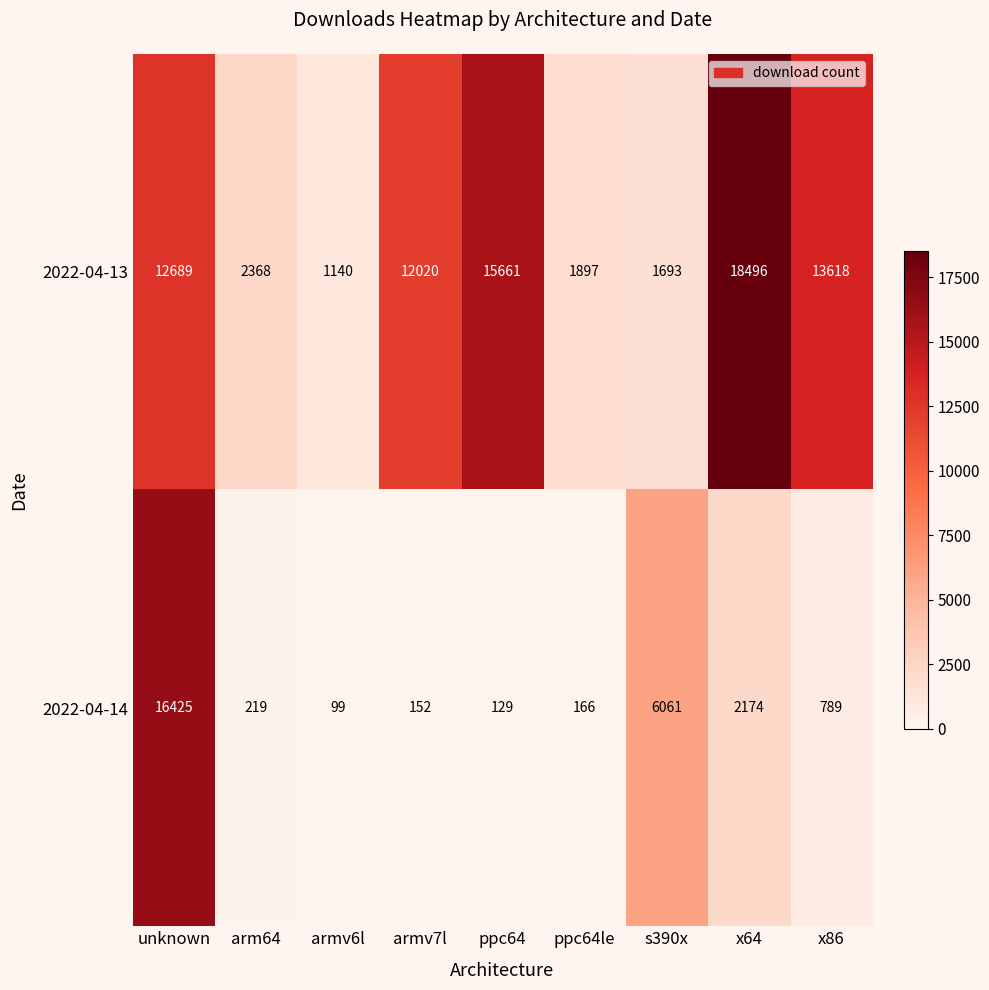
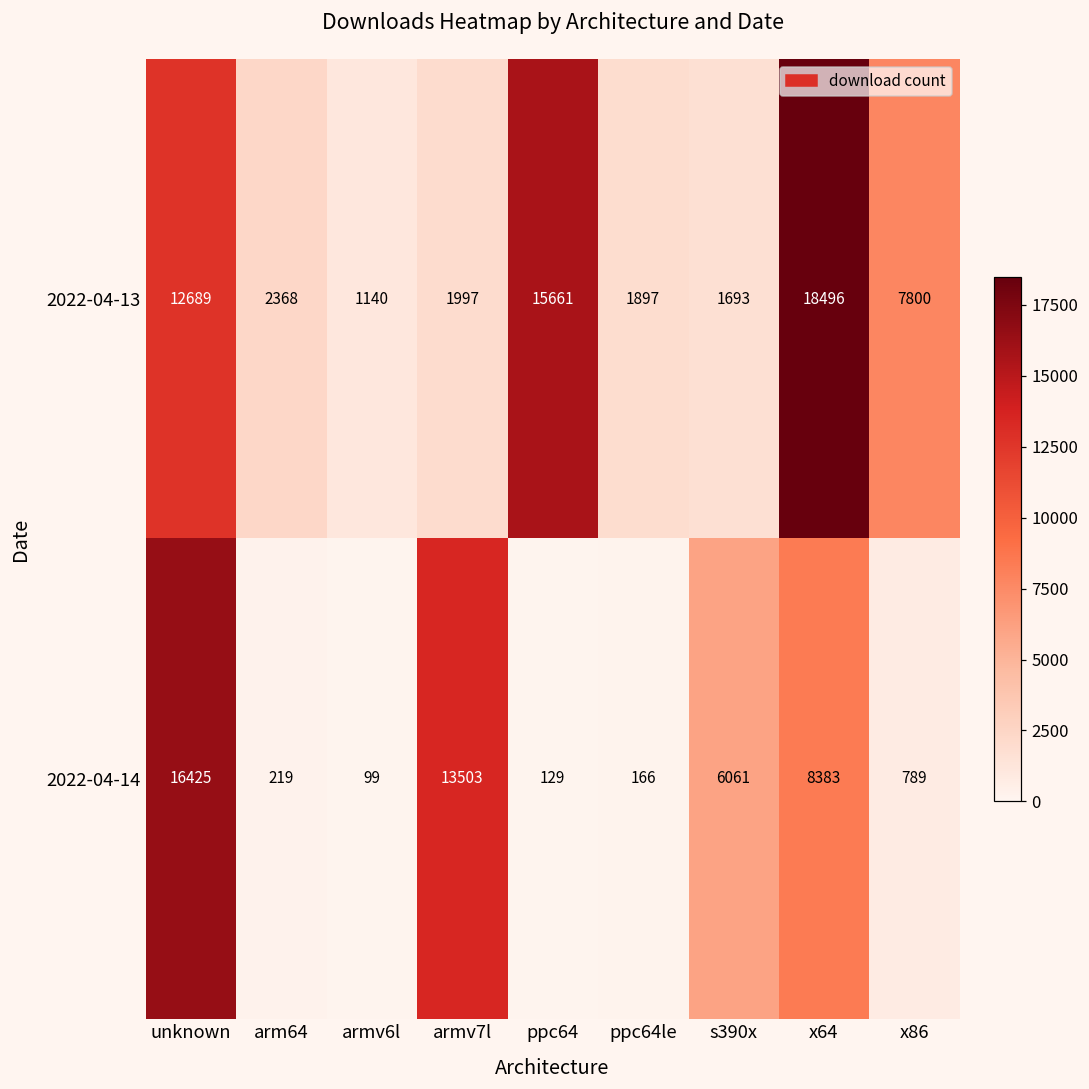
  {
    "2022-04-13": {
      "unknown": 12689,
      "arm64": 2368,
      "armv6l": 1140,
-     "armv7l": 12020,
+     "armv7l": 1997,
      "ppc64": 15661,
      "ppc64le": 1897,
      "s390x": 1693,
      "x64": 18496,
-     "x86": 13618
+     "x86": 7800
    },
    "2022-04-14": {
      "unknown": 16425,
      "arm64": 219,
      "armv6l": 99,
-     "armv7l": 152,
+     "armv7l": 13503,
      "ppc64": 129,
      "ppc64le": 166,
      "s390x": 6061,
-     "x64": 2174,
+     "x64": 8383,
      "x86": 789
    }
  }
